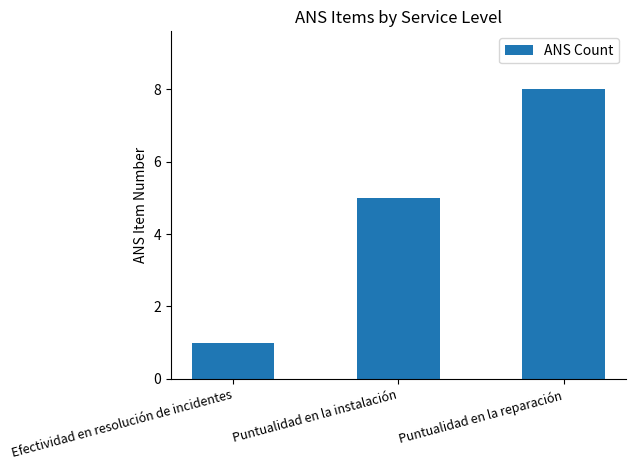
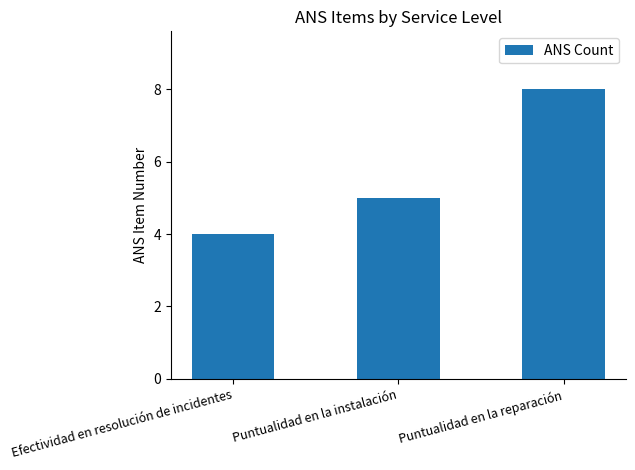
  {
-   "Efectividad en resolución de incidentes": 1,
+   "Efectividad en resolución de incidentes": 4,
    "Puntualidad en la instalación": 5,
    "Puntualidad en la reparación": 8
  }
